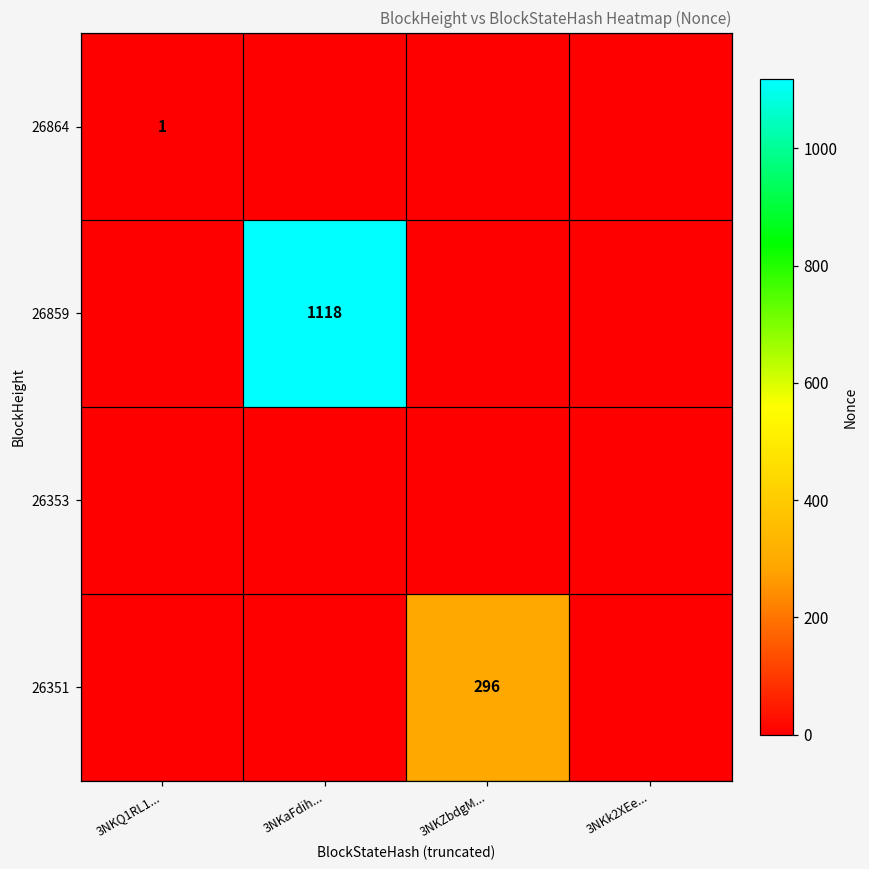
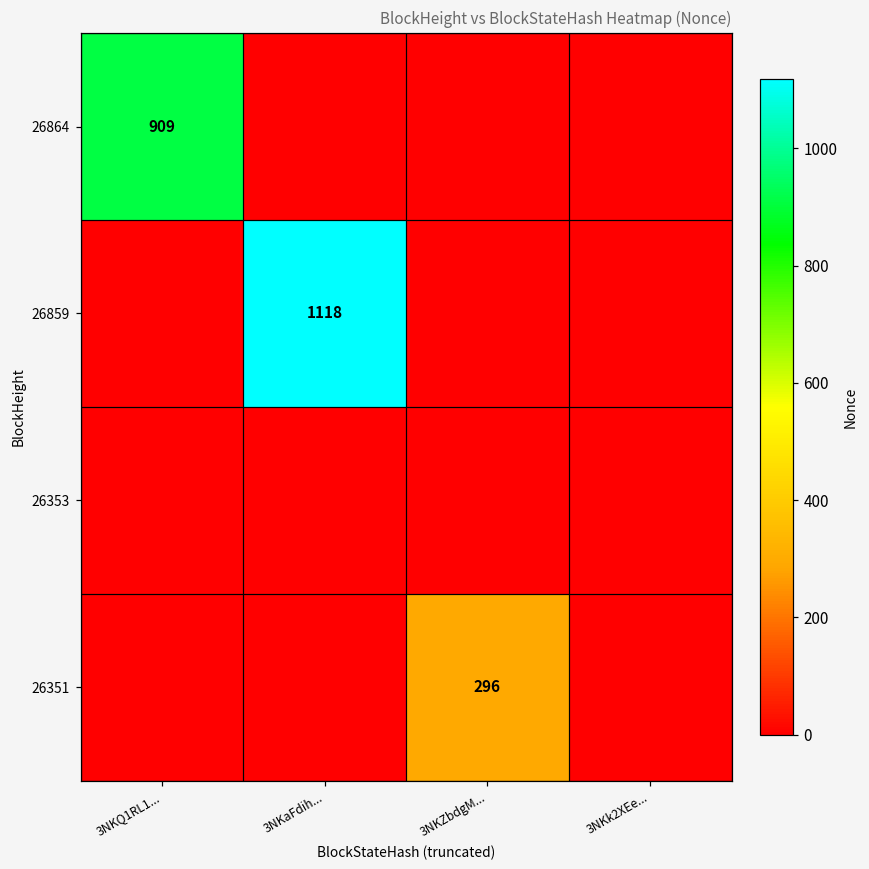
  {
    "26864": {
-     "3NKQ1RL1...": 1
+     "3NKQ1RL1...": 909
    },
    "26859": {
      "3NKaFdih...": 1118
    },
    "26351": {
      "3NKZbdgM...": 296
    }
  }
